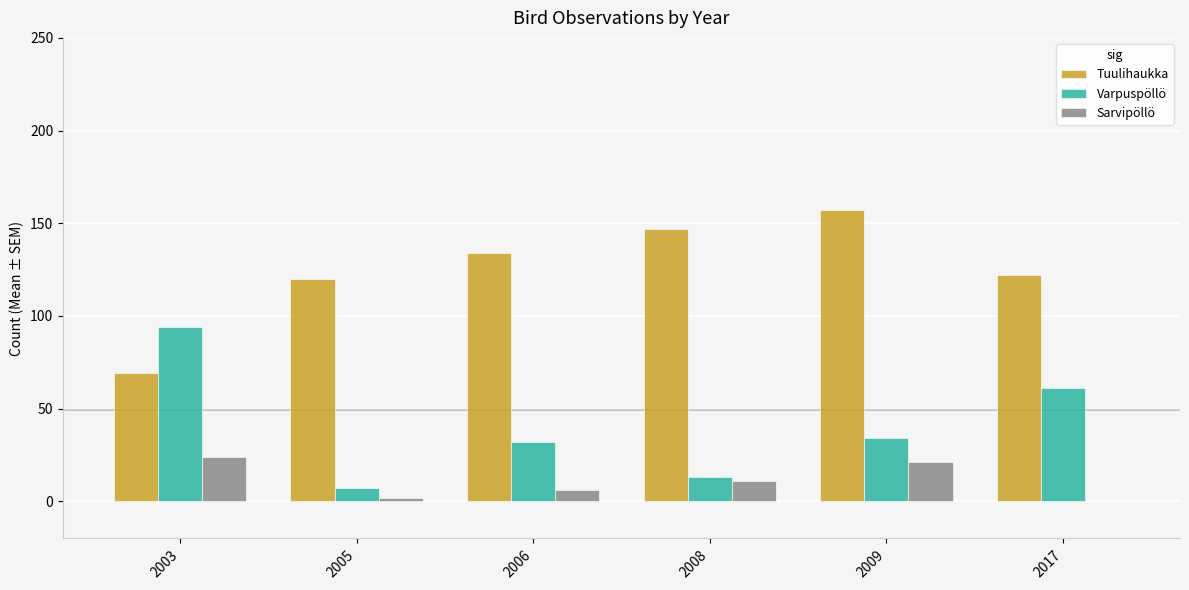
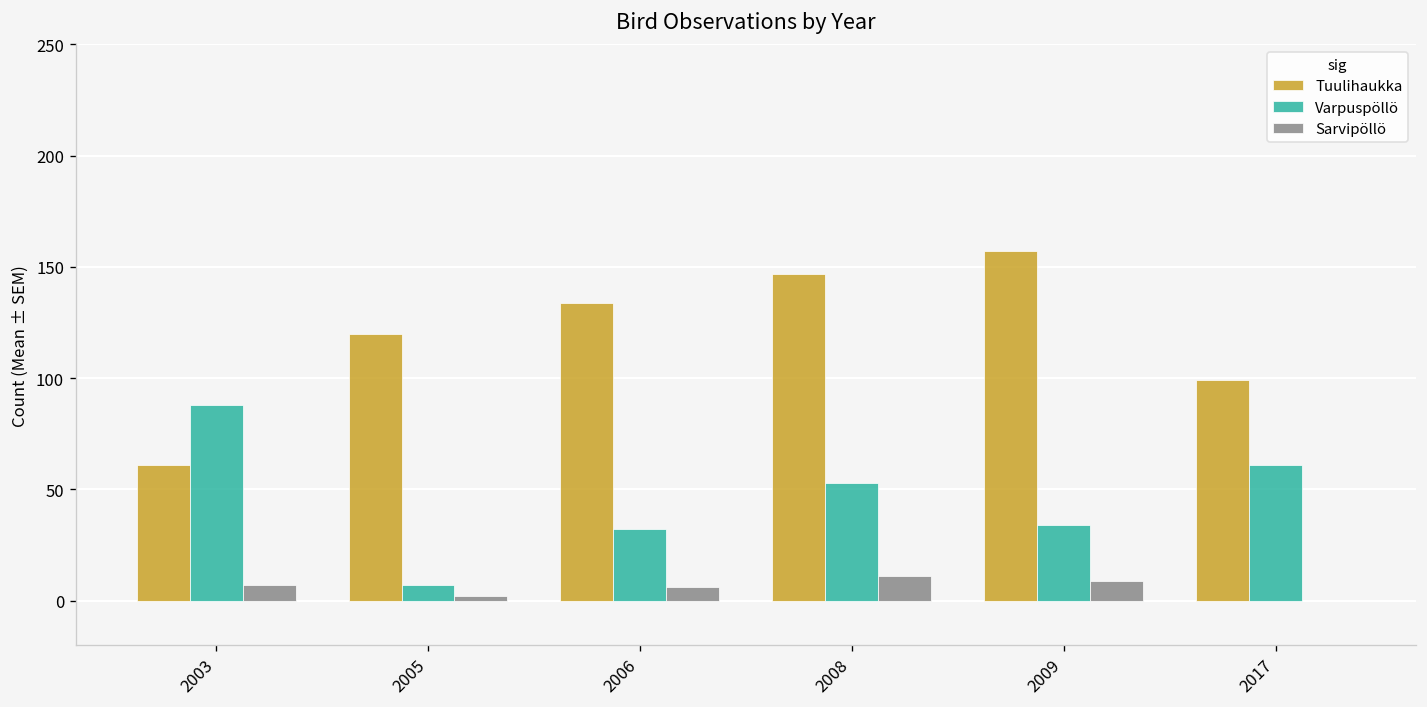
  {
    "Tuulihaukka": {
-     "2003": 69,
+     "2003": 61,
      "2005": 120,
      "2006": 134,
      "2008": 147,
      "2009": 157,
-     "2017": 122
+     "2017": 99
    },
    "Varpuspöllö": {
-     "2003": 94,
+     "2003": 88,
      "2005": 7,
      "2006": 32,
-     "2008": 13,
+     "2008": 53,
      "2009": 34,
      "2017": 61
    },
    "Sarvipöllö": {
-     "2003": 24,
+     "2003": 7,
      "2005": 2,
      "2006": 6,
      "2008": 11,
-     "2009": 21,
+     "2009": 9,
      "2017": 0
    }
  }
